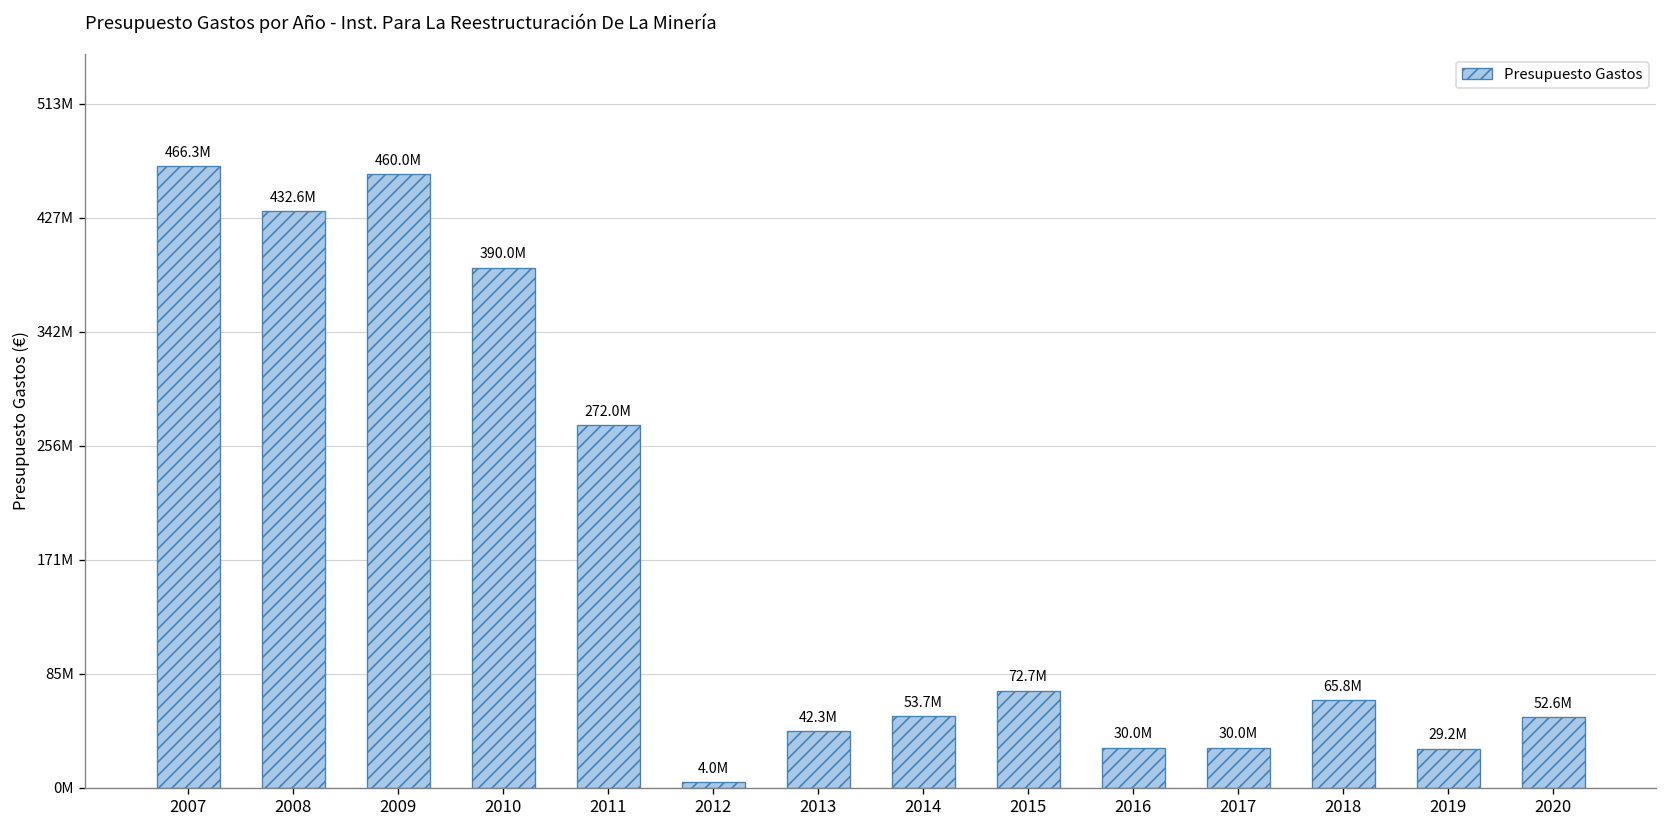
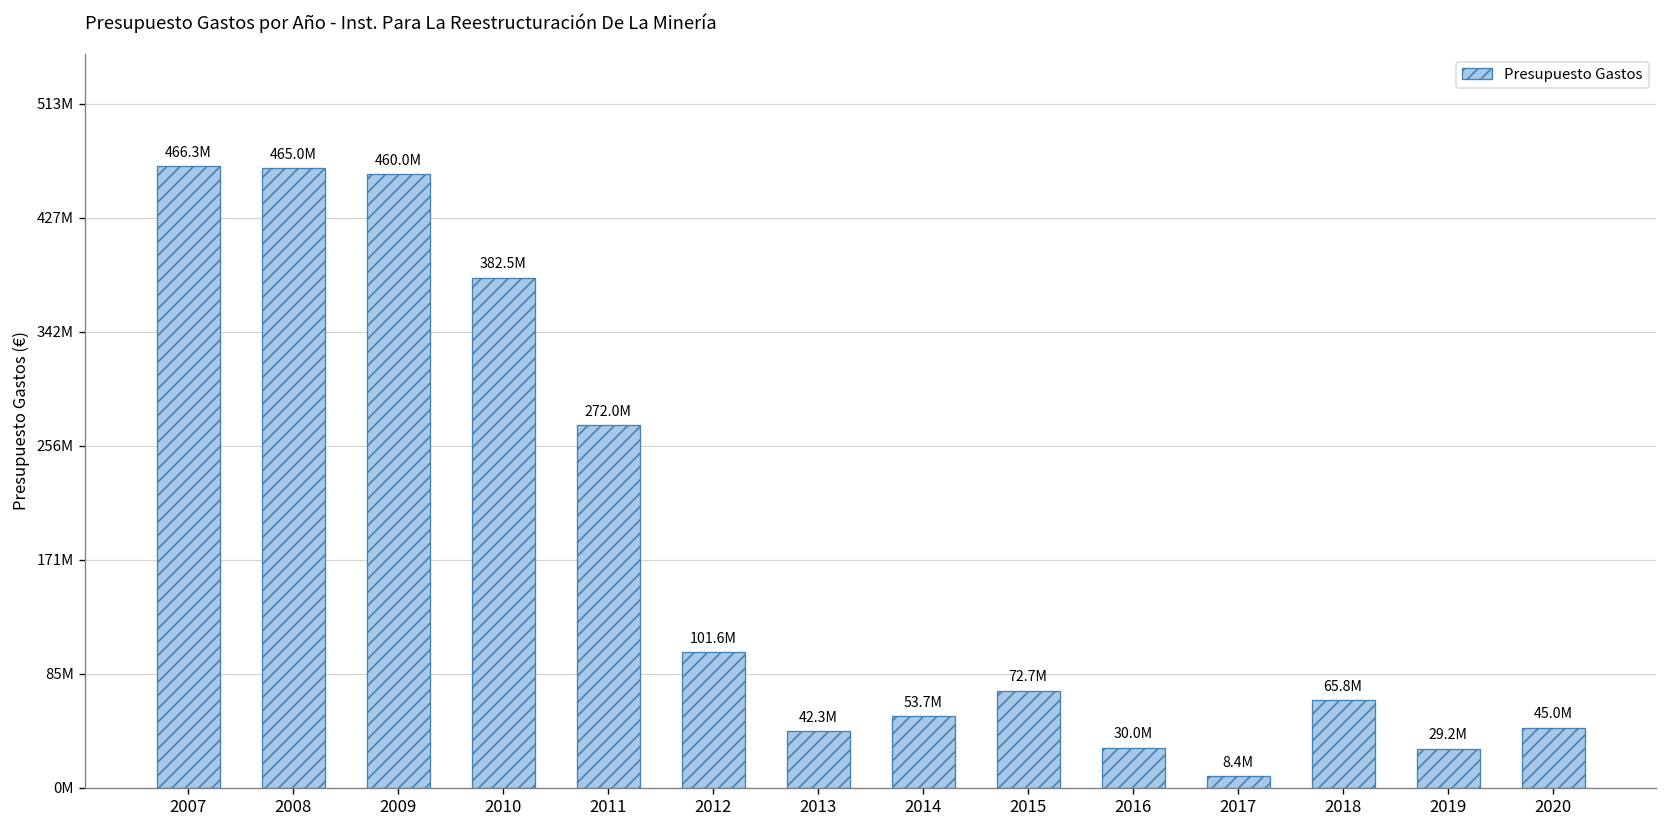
  {
    "2007": "466.3M",
-   "2008": "432.6M",
+   "2008": "465.0M",
    "2009": "460.0M",
-   "2010": "390.0M",
+   "2010": "382.5M",
    "2011": "272.0M",
-   "2012": "4.0M",
+   "2012": "101.6M",
    "2013": "42.3M",
    "2014": "53.7M",
    "2015": "72.7M",
    "2016": "30.0M",
-   "2017": "30.0M",
+   "2017": "8.4M",
    "2018": "65.8M",
    "2019": "29.2M",
-   "2020": "52.6M"
+   "2020": "45.0M"
  }
